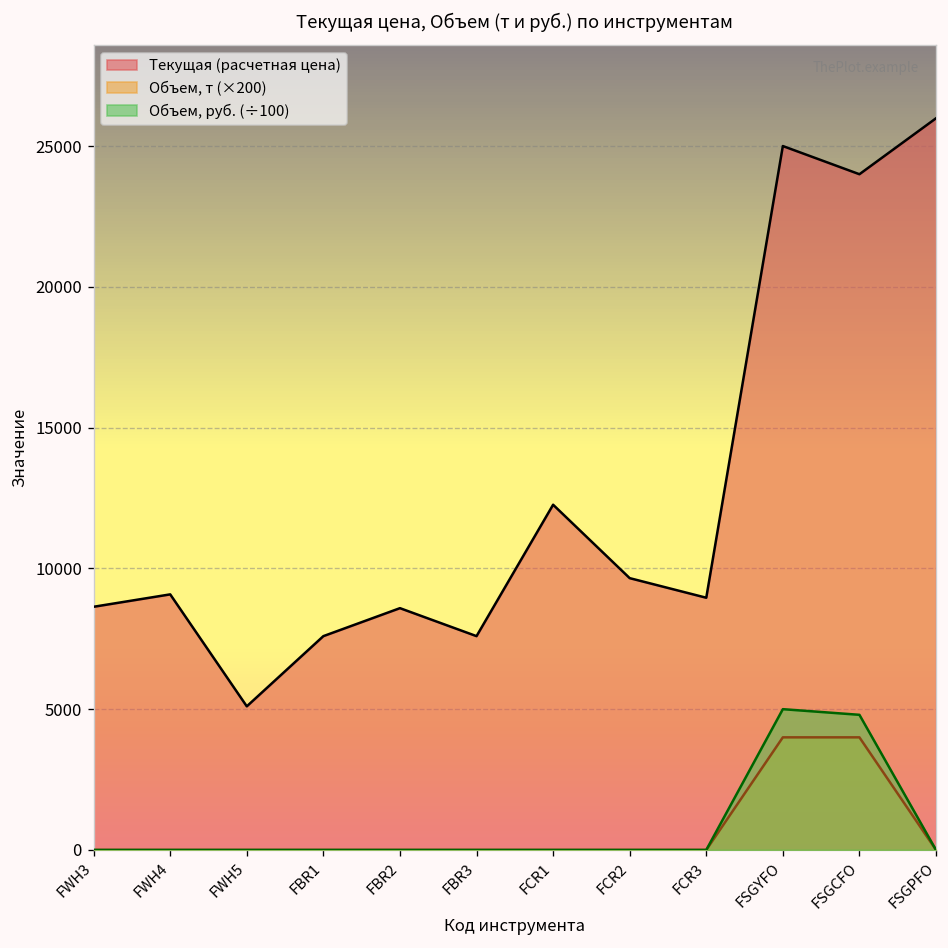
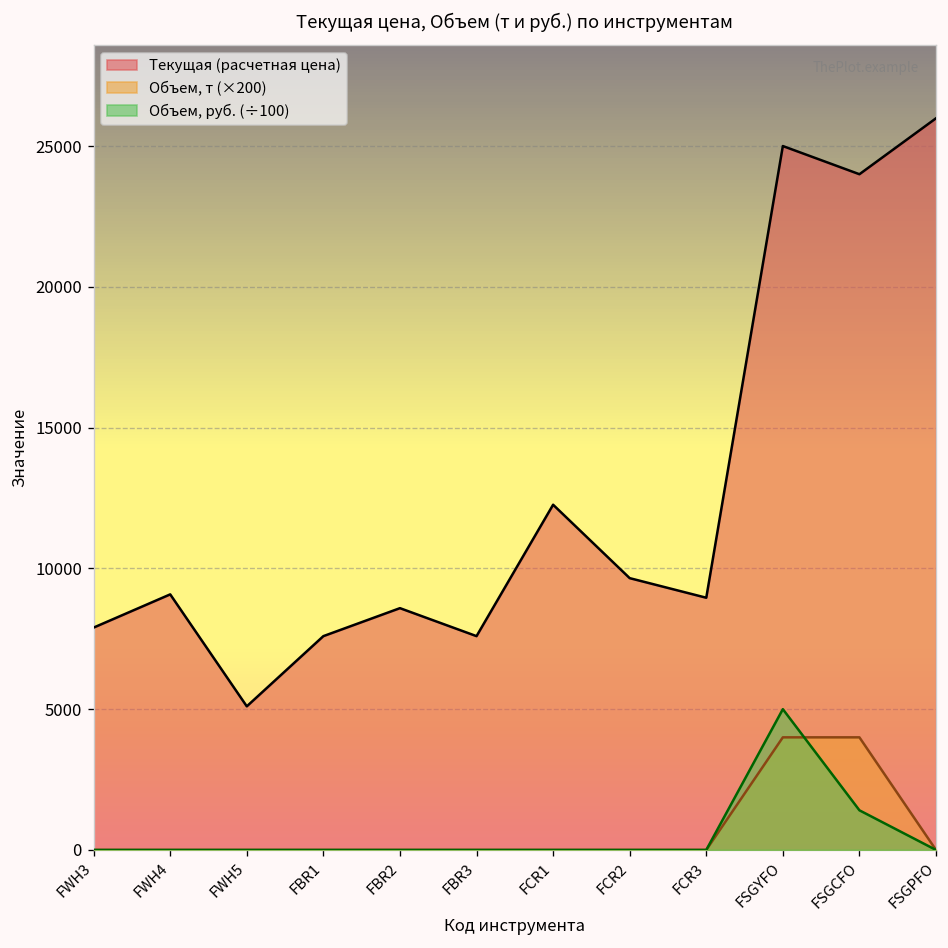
  {
    "Текущая (расчетная цена)": {
-     "FWH3": 8600,
+     "FWH3": 7900,
      "FWH4": 9100,
      "FWH5": 5100,
      "FBR1": 7600,
      "FBR2": 8600,
      "FBR3": 7600,
      "FCR1": 12300,
      "FCR2": 9700,
      "FCR3": 9000,
      "FSGYFO": 25000,
      "FSGCFO": 24000,
      "FSGPFO": 26000
    },
    "Объем, т (×200)": {
      "FSGYFO": 4000,
      "FSGCFO": 4000
    },
    "Объем, руб. (÷100)": {
      "FSGYFO": 5000,
-     "FSGCFO": 4800
+     "FSGCFO": 1400
    }
  }
